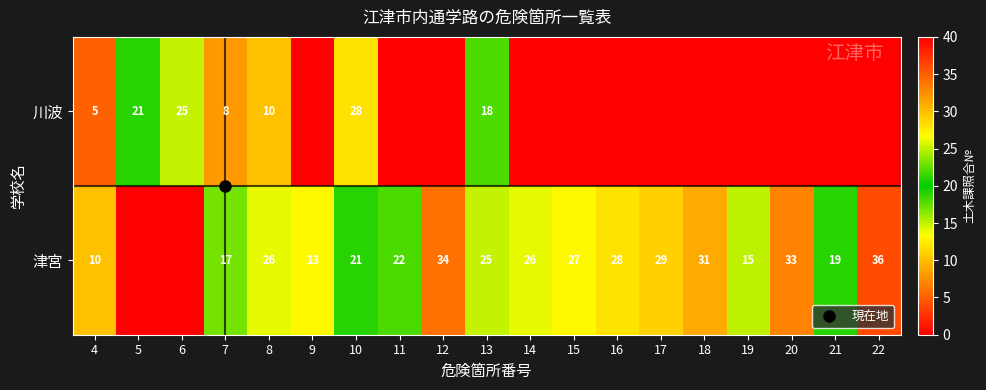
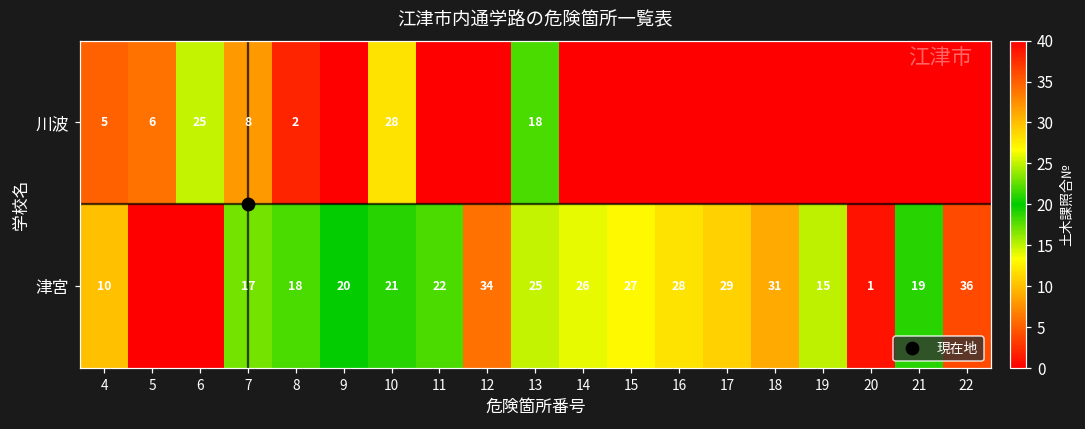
  {
    "川波": {
      "4": 5,
-     "5": 21,
+     "5": 6,
      "6": 25,
      "7": 8,
-     "8": 10,
+     "8": 2,
      "10": 28,
      "13": 18
    },
    "津宮": {
      "4": 10,
      "7": 17,
-     "8": 26,
-     "9": 13,
+     "8": 18,
+     "9": 20,
      "10": 21,
      "11": 22,
      "12": 34,
      "13": 25,
      "14": 26,
      "15": 27,
      "16": 28,
      "17": 29,
      "18": 31,
      "19": 15,
-     "20": 33,
+     "20": 1,
      "21": 19,
      "22": 36
    }
  }
